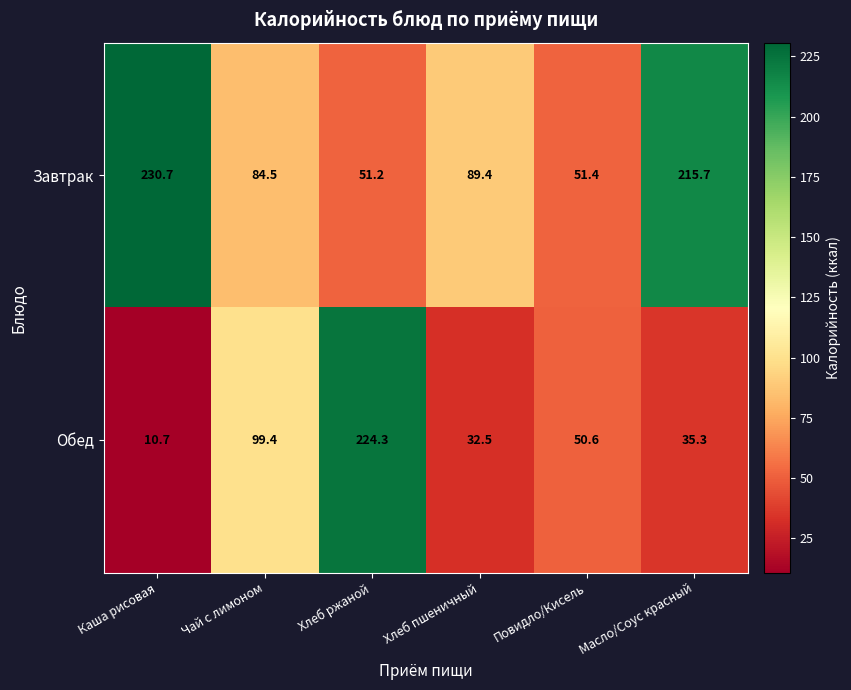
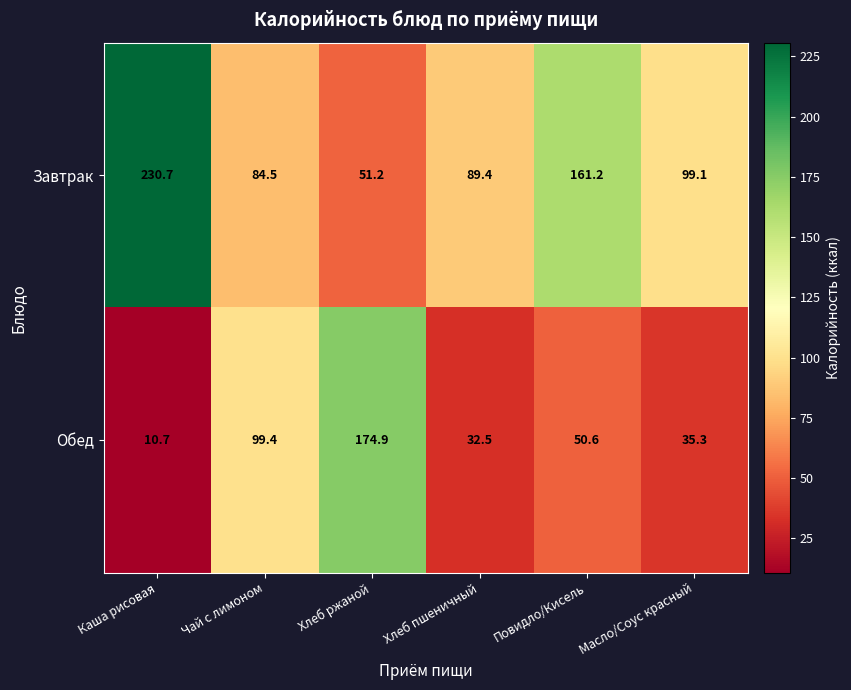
  {
    "Завтрак": {
      "Каша рисовая": 230.7,
      "Чай с лимоном": 84.5,
      "Хлеб ржаной": 51.2,
      "Хлеб пшеничный": 89.4,
-     "Повидло/Кисель": 51.4,
-     "Масло/Соус красный": 215.7
+     "Повидло/Кисель": 161.2,
+     "Масло/Соус красный": 99.1
    },
    "Обед": {
      "Каша рисовая": 10.7,
      "Чай с лимоном": 99.4,
-     "Хлеб ржаной": 224.3,
+     "Хлеб ржаной": 174.9,
      "Хлеб пшеничный": 32.5,
      "Повидло/Кисель": 50.6,
      "Масло/Соус красный": 35.3
    }
  }
